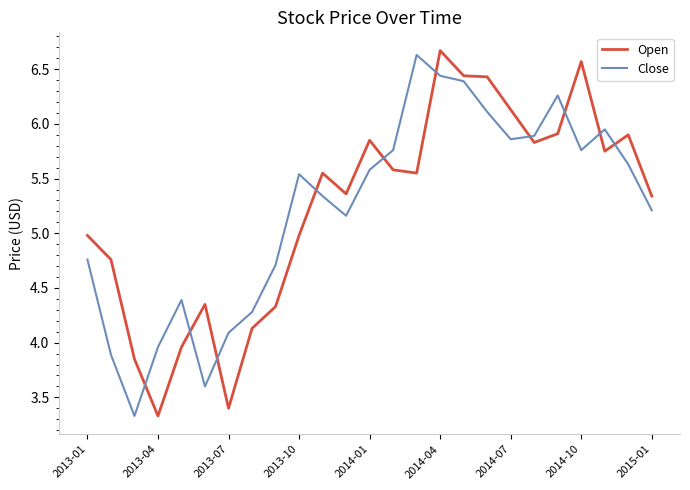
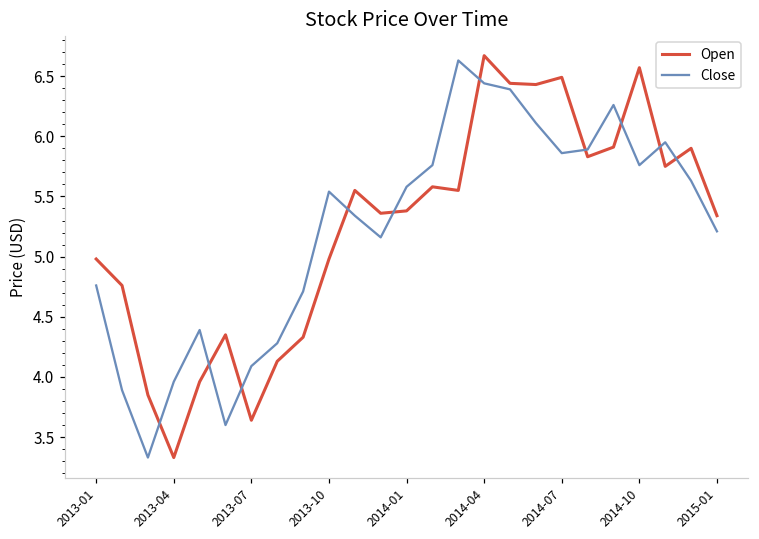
  {
    "Open": {
      "2013-01": 4.98,
      "2013-04": 3.33,
-     "2013-07": 3.40,
+     "2013-07": 3.64,
      "2013-10": 4.98,
-     "2014-01": 5.85,
+     "2014-01": 5.38,
      "2014-04": 6.67,
-     "2014-07": 6.13,
+     "2014-07": 6.49,
      "2014-10": 6.57,
      "2015-01": 5.34
    },
    "Close": {
      "2013-01": 4.76,
      "2013-04": 3.96,
      "2013-07": 4.09,
      "2013-10": 5.54,
      "2014-01": 5.58,
      "2014-04": 6.44,
      "2014-07": 5.86,
      "2014-10": 5.76,
      "2015-01": 5.21
    }
  }
